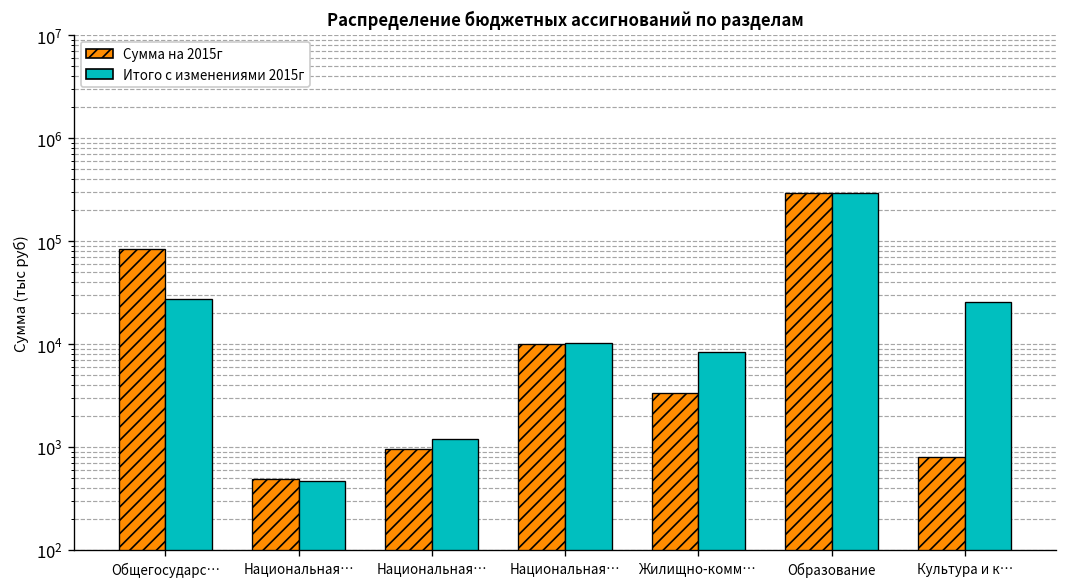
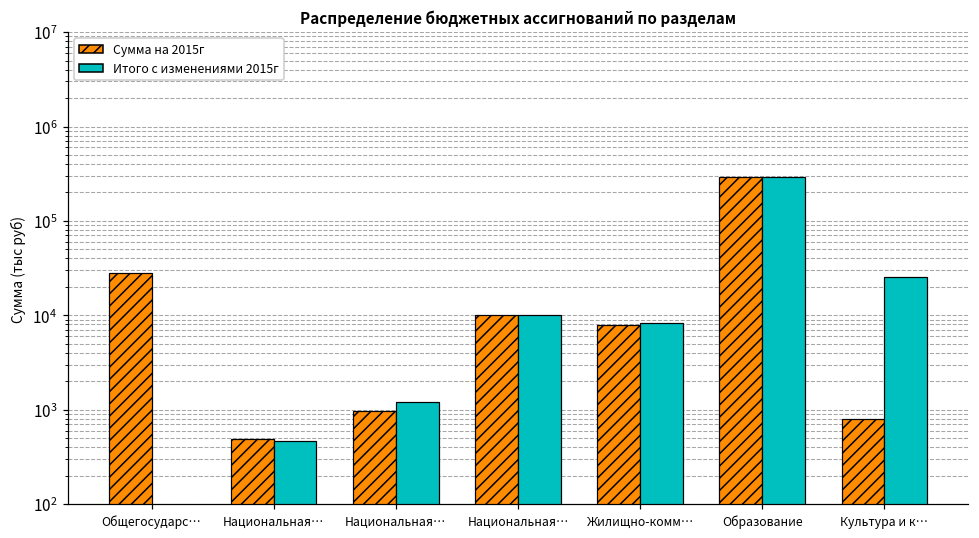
  {
    "Сумма на 2015г": {
-     "Общегосударс…": 80000,
-     "Жилищно-комм…": 3300,
+     "Общегосударс…": 28000,
+     "Жилищно-комм…": 8000,
      "Образование": 290000,
      "Культура и к…": 800
    },
    "Итого с изменениями 2015г": {
-     "Общегосударс…": 28000,
+     "Общегосударс…": 100,
      "Жилищно-комм…": 8000,
      "Образование": 300000,
      "Культура и к…": 26000
    }
  }
